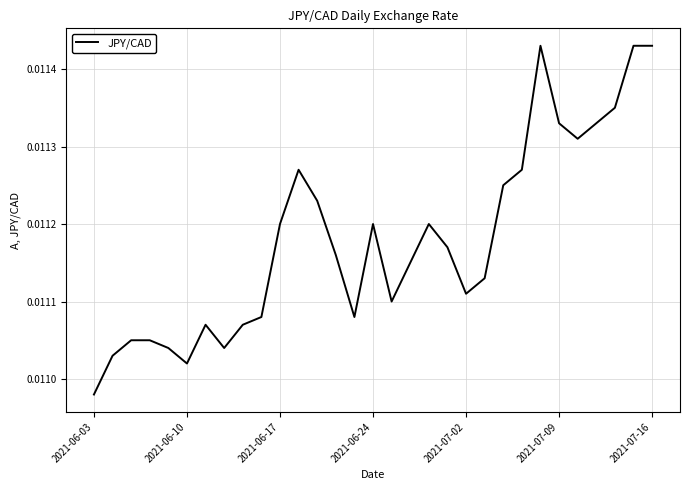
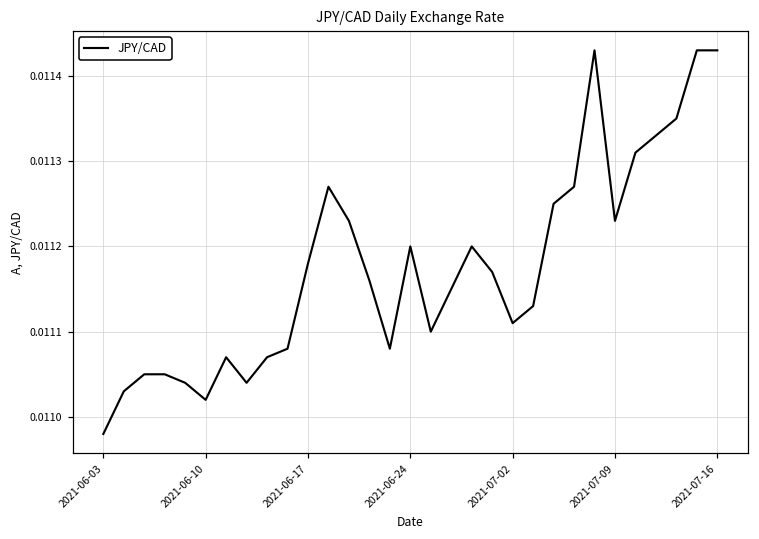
  {
    "2021-06-03": 0.01098,
    "2021-06-10": 0.01102,
-   "2021-06-17": 0.01120,
+   "2021-06-17": 0.01118,
    "2021-06-24": 0.01120,
    "2021-07-02": 0.01111,
-   "2021-07-09": 0.01133,
+   "2021-07-09": 0.01123,
    "2021-07-16": 0.01143
  }
